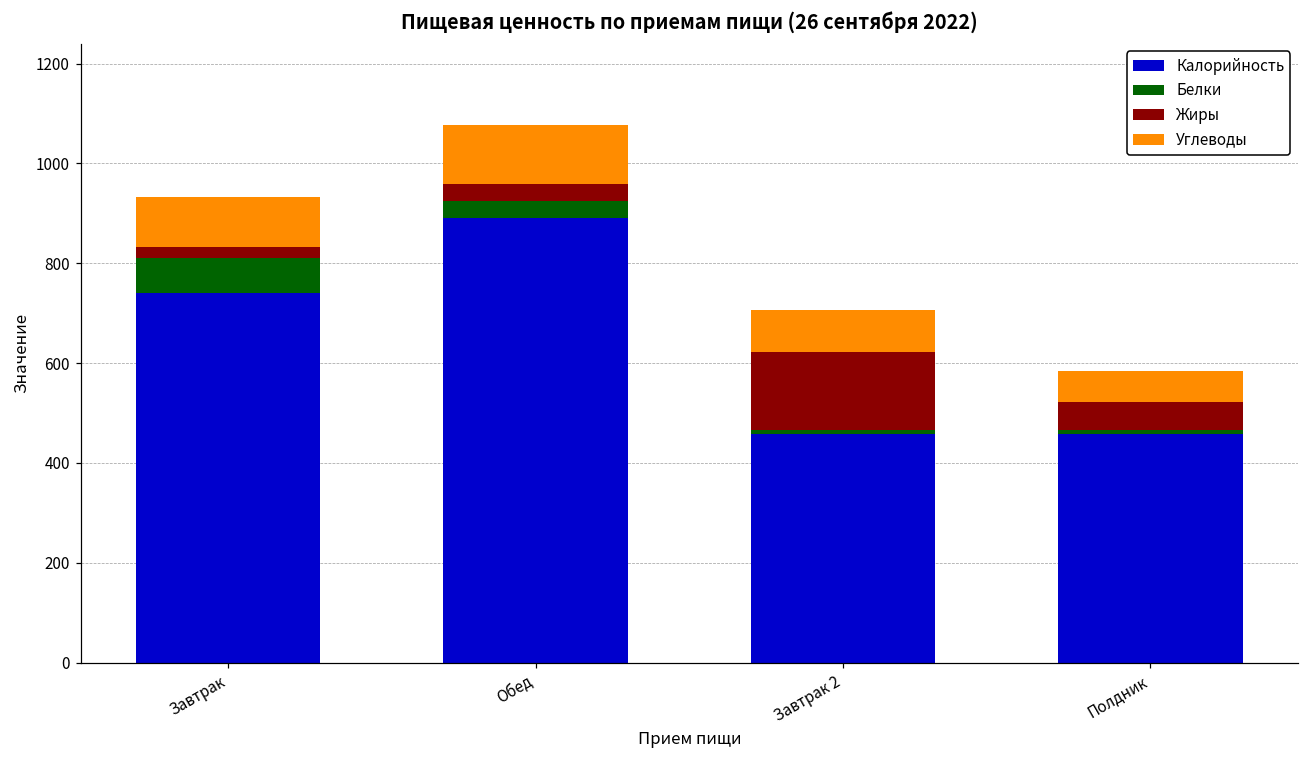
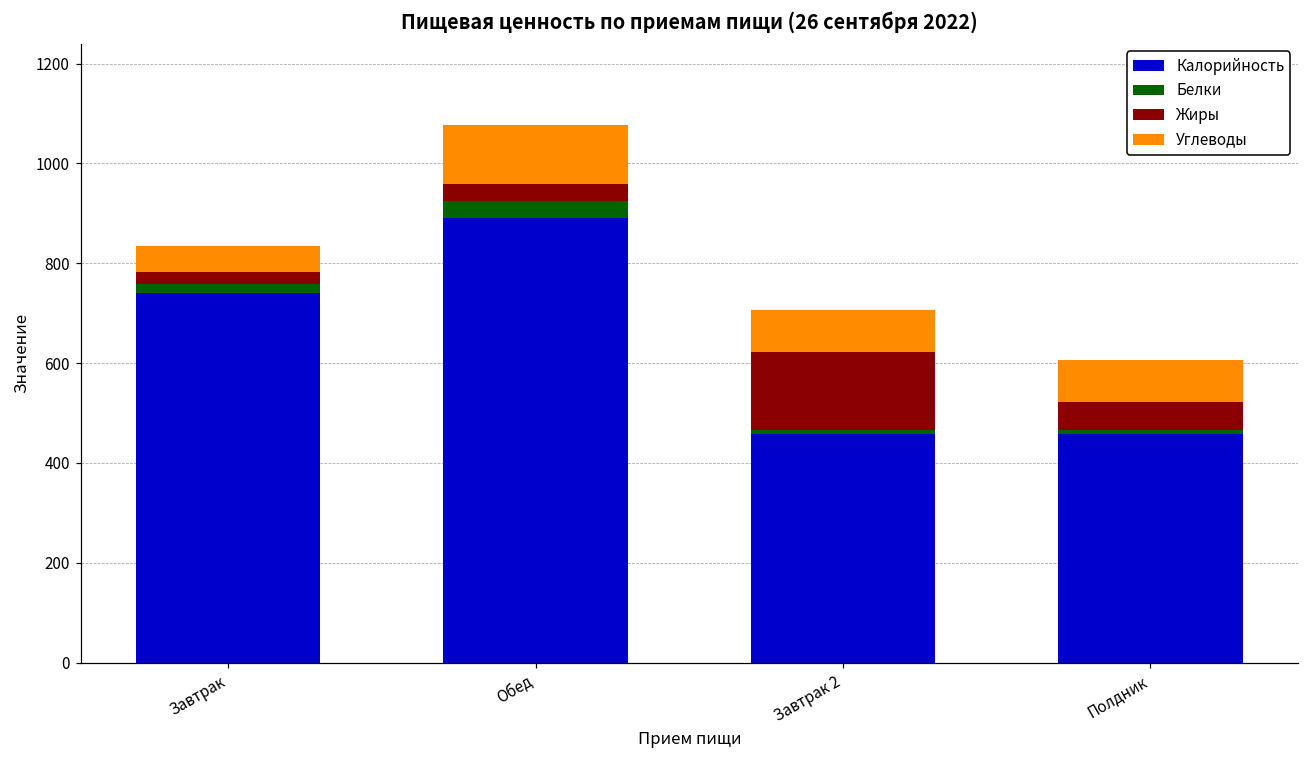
  {
    "Калорийность": {
      "Завтрак": 740,
      "Обед": 890,
      "Завтрак 2": 460,
      "Полдник": 460
    },
    "Белки": {
-     "Завтрак": 70,
+     "Завтрак": 20,
      "Обед": 30,
      "Завтрак 2": 10,
      "Полдник": 10
    },
    "Жиры": {
      "Завтрак": 20,
      "Обед": 30,
      "Завтрак 2": 160,
      "Полдник": 60
    },
    "Углеводы": {
-     "Завтрак": 100,
+     "Завтрак": 50,
      "Обед": 120,
      "Завтрак 2": 80,
-     "Полдник": 60
+     "Полдник": 80
    }
  }
